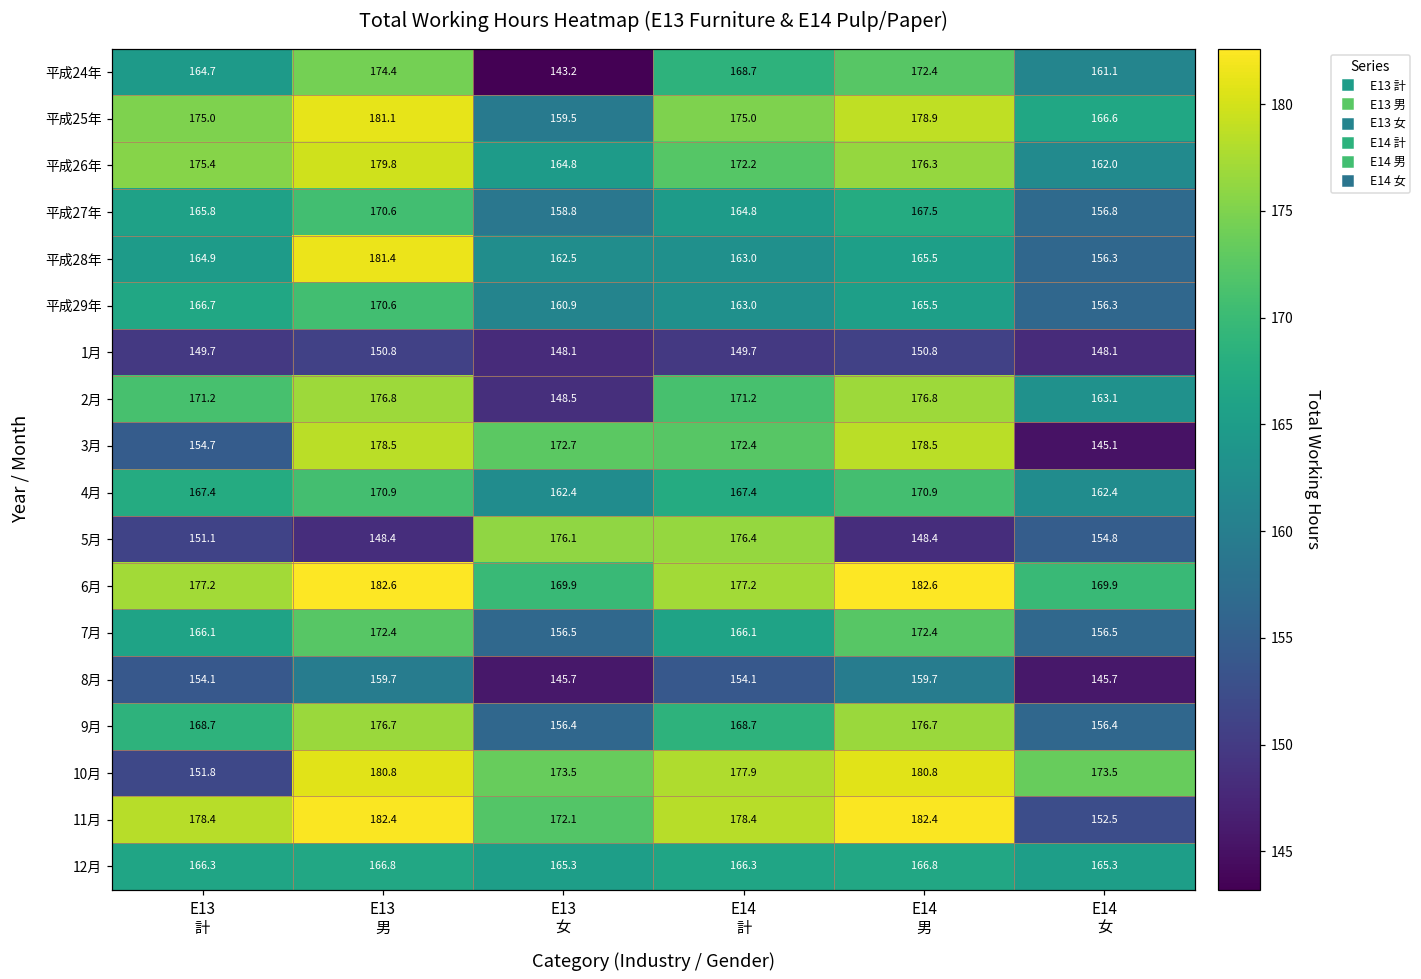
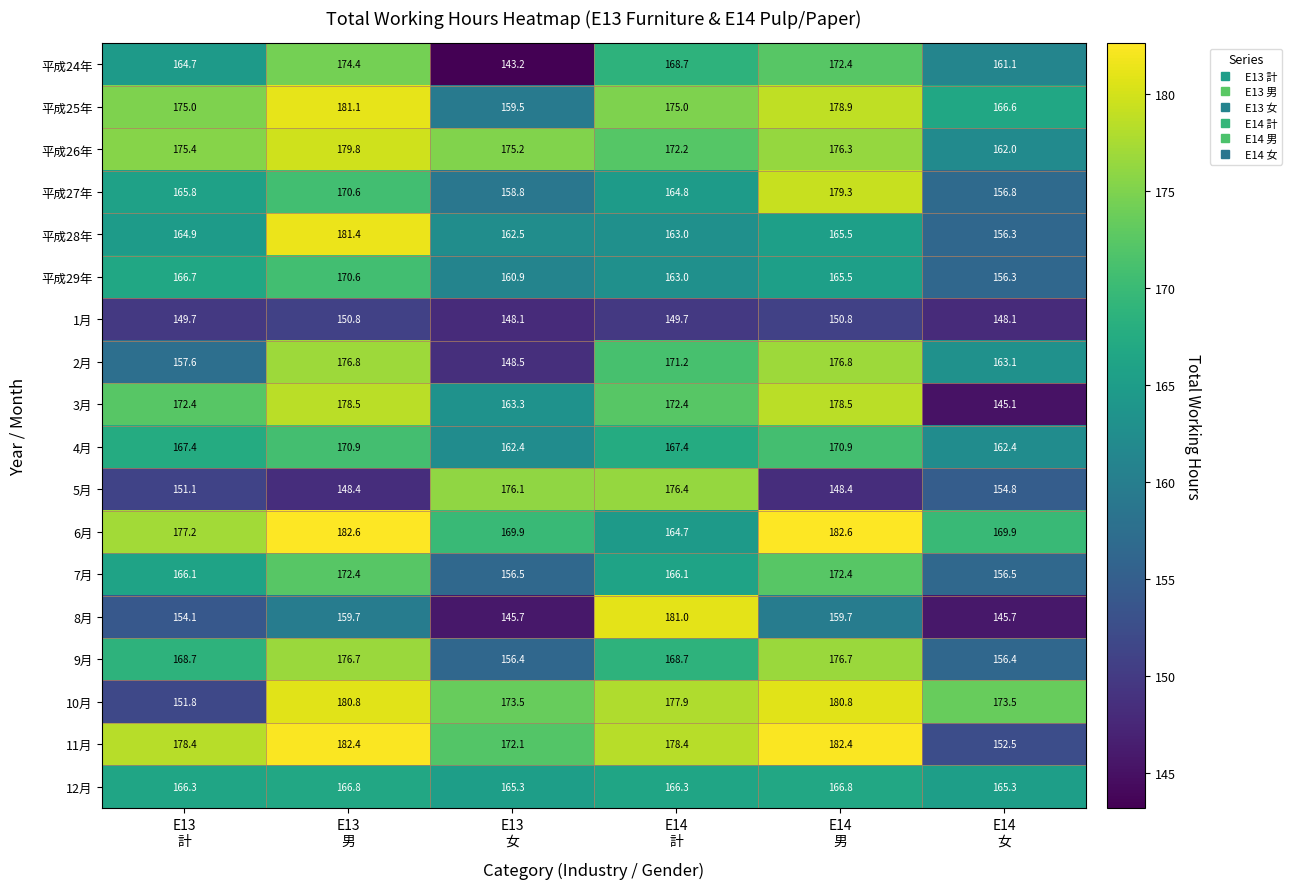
  {
    "平成24年": {
      "E13 計": 164.7,
      "E13 男": 174.4,
      "E13 女": 143.2,
      "E14 計": 168.7,
      "E14 男": 172.4,
      "E14 女": 161.1
    },
    "平成25年": {
      "E13 計": 175.0,
      "E13 男": 181.1,
      "E13 女": 159.5,
      "E14 計": 175.0,
      "E14 男": 178.9,
      "E14 女": 166.6
    },
    "平成26年": {
      "E13 計": 175.4,
      "E13 男": 179.8,
-     "E13 女": 164.8,
+     "E13 女": 175.2,
      "E14 計": 172.2,
      "E14 男": 176.3,
      "E14 女": 162.0
    },
    "平成27年": {
      "E13 計": 165.8,
      "E13 男": 170.6,
      "E13 女": 158.8,
      "E14 計": 164.8,
-     "E14 男": 167.5,
+     "E14 男": 179.3,
      "E14 女": 156.8
    },
    "平成28年": {
      "E13 計": 164.9,
      "E13 男": 181.4,
      "E13 女": 162.5,
      "E14 計": 163.0,
      "E14 男": 165.5,
      "E14 女": 156.3
    },
    "平成29年": {
      "E13 計": 166.7,
      "E13 男": 170.6,
      "E13 女": 160.9,
      "E14 計": 163.0,
      "E14 男": 165.5,
      "E14 女": 156.3
    },
    "1月": {
      "E13 計": 149.7,
      "E13 男": 150.8,
      "E13 女": 148.1,
      "E14 計": 149.7,
      "E14 男": 150.8,
      "E14 女": 148.1
    },
    "2月": {
-     "E13 計": 171.2,
+     "E13 計": 157.6,
      "E13 男": 176.8,
      "E13 女": 148.5,
      "E14 計": 171.2,
      "E14 男": 176.8,
      "E14 女": 163.1
    },
    "3月": {
-     "E13 計": 154.7,
+     "E13 計": 172.4,
      "E13 男": 178.5,
-     "E13 女": 172.7,
+     "E13 女": 163.3,
      "E14 計": 172.4,
      "E14 男": 178.5,
      "E14 女": 145.1
    },
    "4月": {
      "E13 計": 167.4,
      "E13 男": 170.9,
      "E13 女": 162.4,
      "E14 計": 167.4,
      "E14 男": 170.9,
      "E14 女": 162.4
    },
    "5月": {
      "E13 計": 151.1,
      "E13 男": 148.4,
      "E13 女": 176.1,
      "E14 計": 176.4,
      "E14 男": 148.4,
      "E14 女": 154.8
    },
    "6月": {
      "E13 計": 177.2,
      "E13 男": 182.6,
      "E13 女": 169.9,
-     "E14 計": 177.2,
+     "E14 計": 164.7,
      "E14 男": 182.6,
      "E14 女": 169.9
    },
    "7月": {
      "E13 計": 166.1,
      "E13 男": 172.4,
      "E13 女": 156.5,
      "E14 計": 166.1,
      "E14 男": 172.4,
      "E14 女": 156.5
    },
    "8月": {
      "E13 計": 154.1,
      "E13 男": 159.7,
      "E13 女": 145.7,
-     "E14 計": 154.1,
+     "E14 計": 181.0,
      "E14 男": 159.7,
      "E14 女": 145.7
    },
    "9月": {
      "E13 計": 168.7,
      "E13 男": 176.7,
      "E13 女": 156.4,
      "E14 計": 168.7,
      "E14 男": 176.7,
      "E14 女": 156.4
    },
    "10月": {
      "E13 計": 151.8,
      "E13 男": 180.8,
      "E13 女": 173.5,
      "E14 計": 177.9,
      "E14 男": 180.8,
      "E14 女": 173.5
    },
    "11月": {
      "E13 計": 178.4,
      "E13 男": 182.4,
      "E13 女": 172.1,
      "E14 計": 178.4,
      "E14 男": 182.4,
      "E14 女": 152.5
    },
    "12月": {
      "E13 計": 166.3,
      "E13 男": 166.8,
      "E13 女": 165.3,
      "E14 計": 166.3,
      "E14 男": 166.8,
      "E14 女": 165.3
    }
  }
